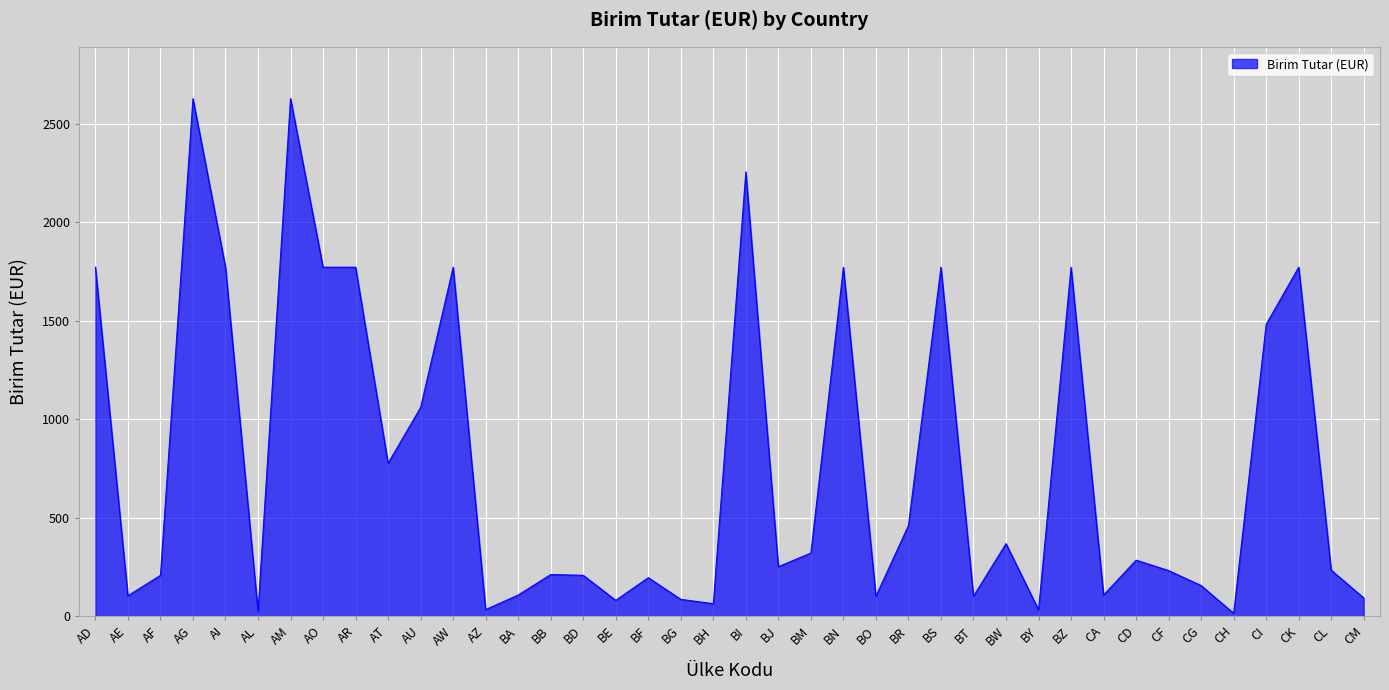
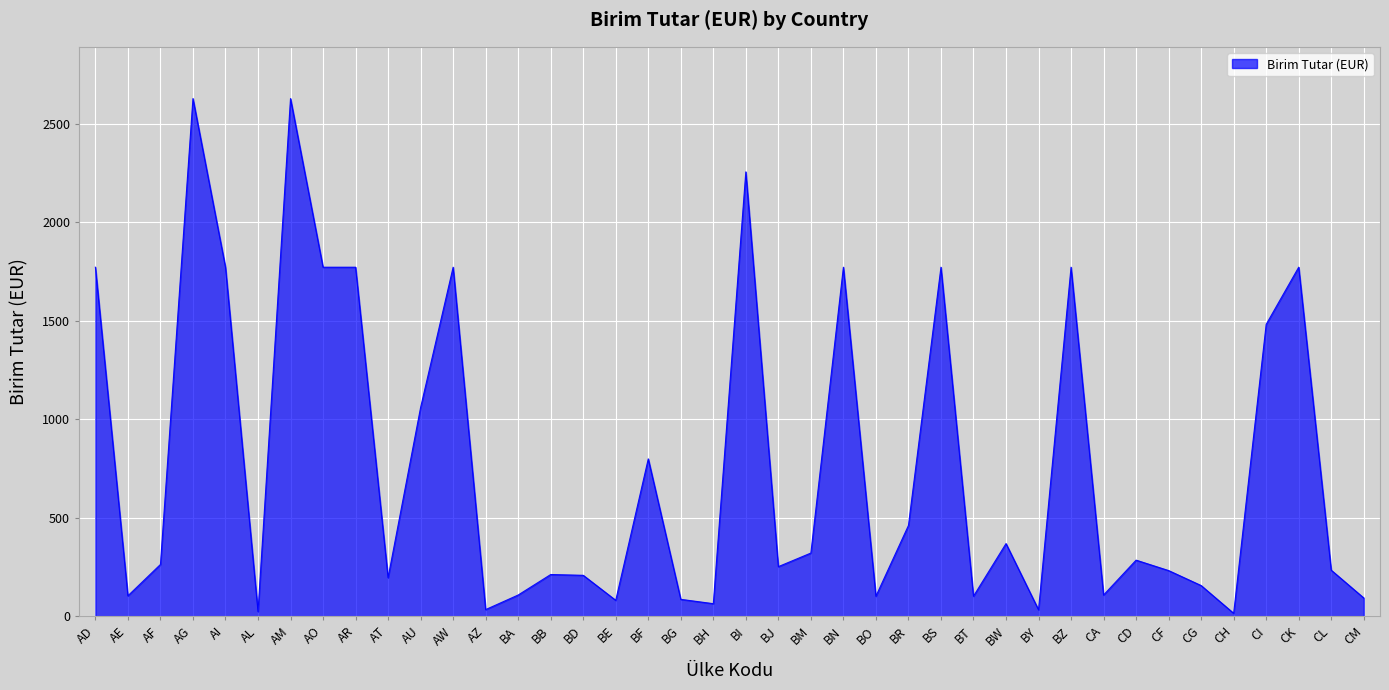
  {
    "AD": 1770,
    "AE": 100,
-   "AF": 210,
+   "AF": 260,
    "AG": 2630,
    "AI": 1770,
    "AL": 20,
    "AM": 2630,
    "AO": 1770,
    "AR": 1770,
-   "AT": 780,
+   "AT": 200,
    "AU": 1060,
    "AW": 1770,
    "AZ": 30,
    "BA": 110,
    "BB": 210,
    "BD": 210,
    "BE": 80,
-   "BF": 200,
+   "BF": 800,
    "BG": 90,
    "BH": 60,
    "BI": 2260,
    "BJ": 250,
    "BM": 320,
    "BN": 1770,
    "BO": 100,
    "BR": 460,
    "BS": 1770,
    "BT": 100,
    "BW": 370,
    "BY": 30,
    "BZ": 1770,
    "CA": 110,
    "CD": 290,
    "CF": 230,
    "CG": 160,
    "CH": 20,
    "CI": 1480,
    "CK": 1770,
    "CL": 230,
    "CM": 90
  }
